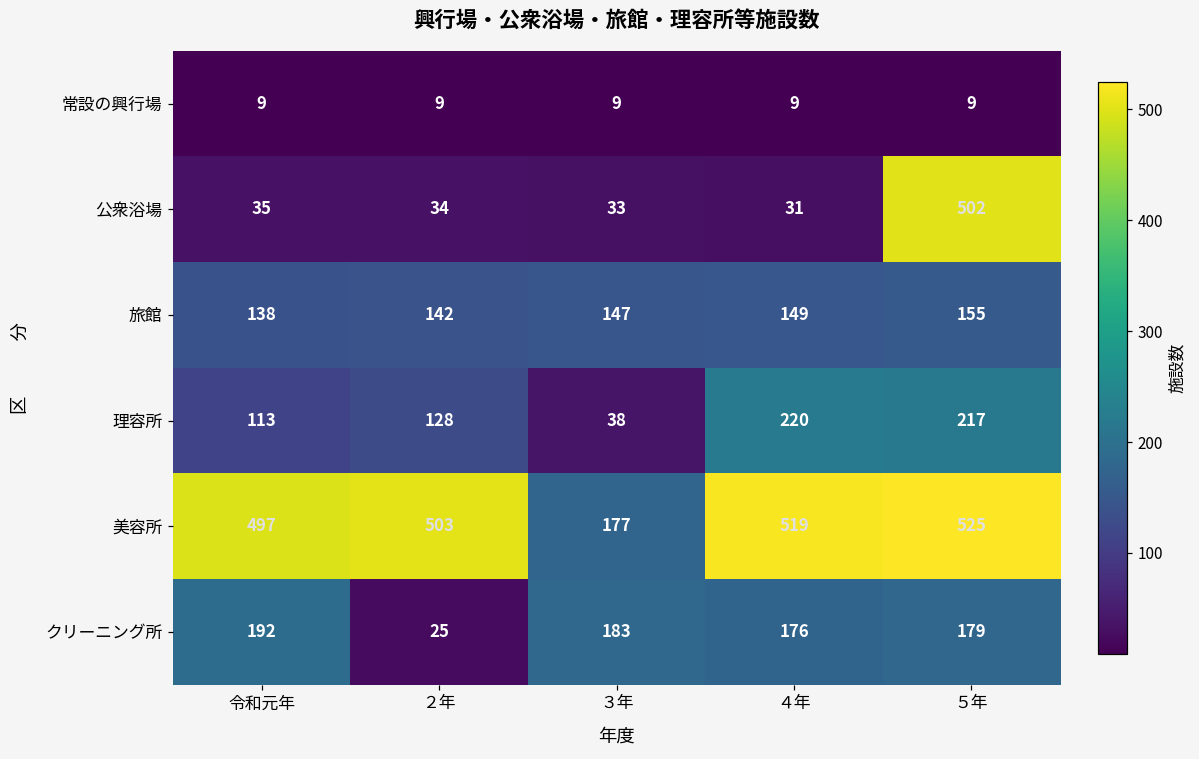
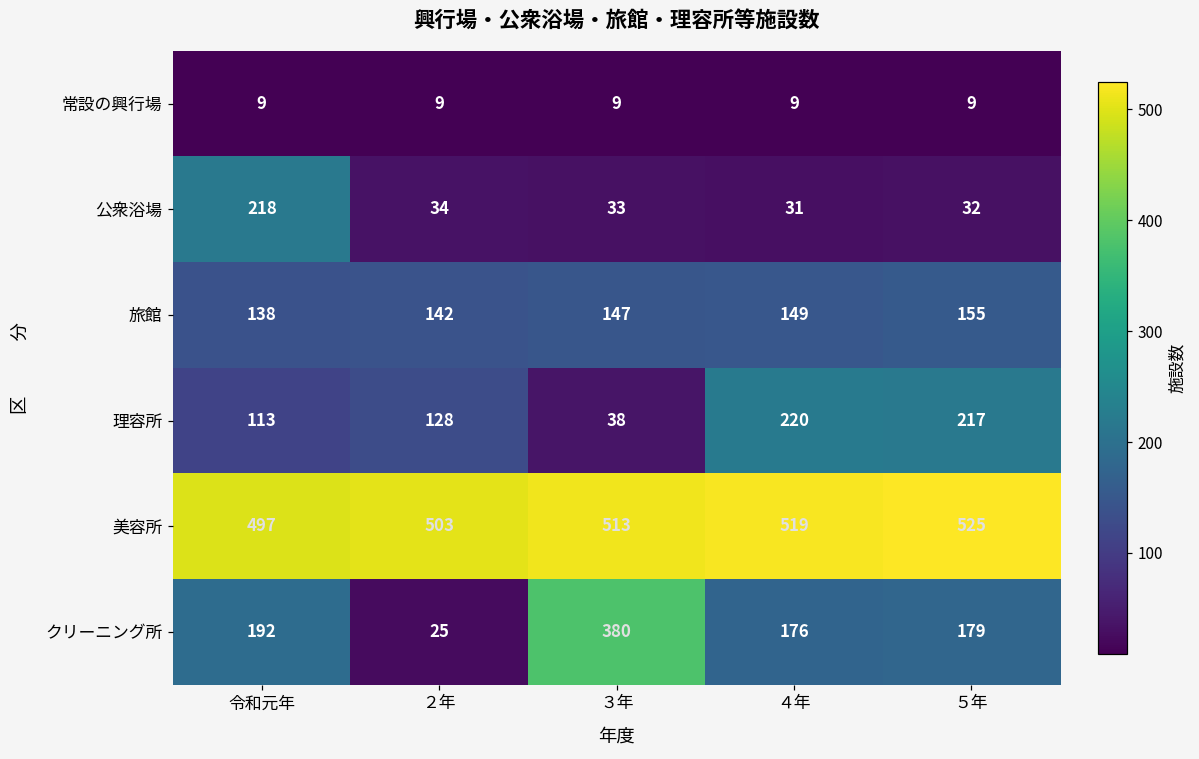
  {
    "常設の興行場": {
      "令和元年": 9,
      "２年": 9,
      "３年": 9,
      "４年": 9,
      "５年": 9
    },
    "公衆浴場": {
-     "令和元年": 35,
+     "令和元年": 218,
      "２年": 34,
      "３年": 33,
      "４年": 31,
-     "５年": 502
+     "５年": 32
    },
    "旅館": {
      "令和元年": 138,
      "２年": 142,
      "３年": 147,
      "４年": 149,
      "５年": 155
    },
    "理容所": {
      "令和元年": 113,
      "２年": 128,
      "３年": 38,
      "４年": 220,
      "５年": 217
    },
    "美容所": {
      "令和元年": 497,
      "２年": 503,
-     "３年": 177,
+     "３年": 513,
      "４年": 519,
      "５年": 525
    },
    "クリーニング所": {
      "令和元年": 192,
      "２年": 25,
-     "３年": 183,
+     "３年": 380,
      "４年": 176,
      "５年": 179
    }
  }
